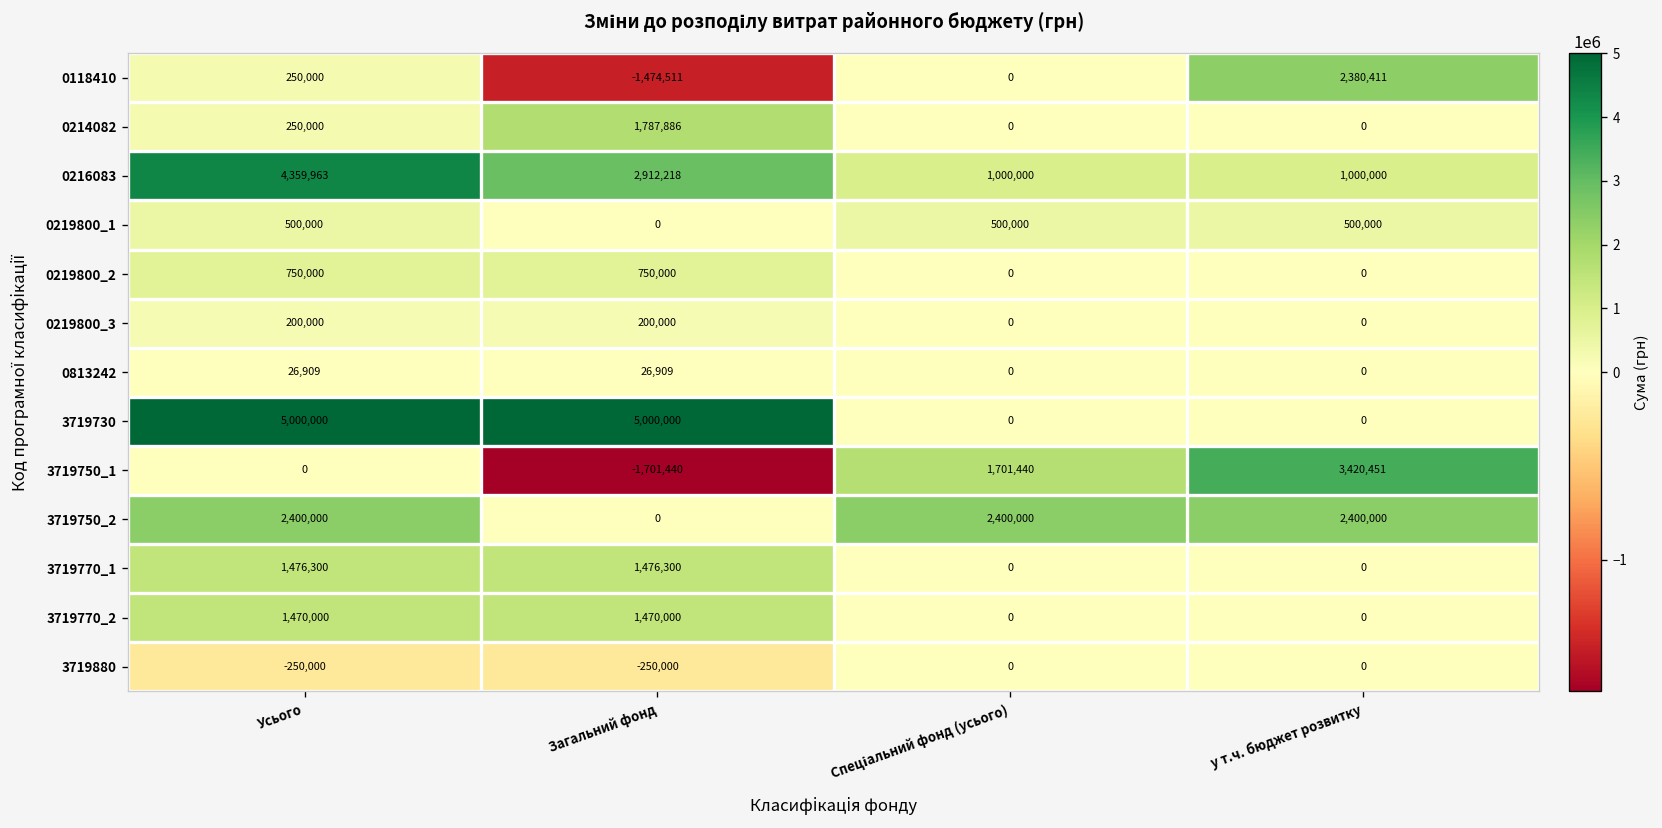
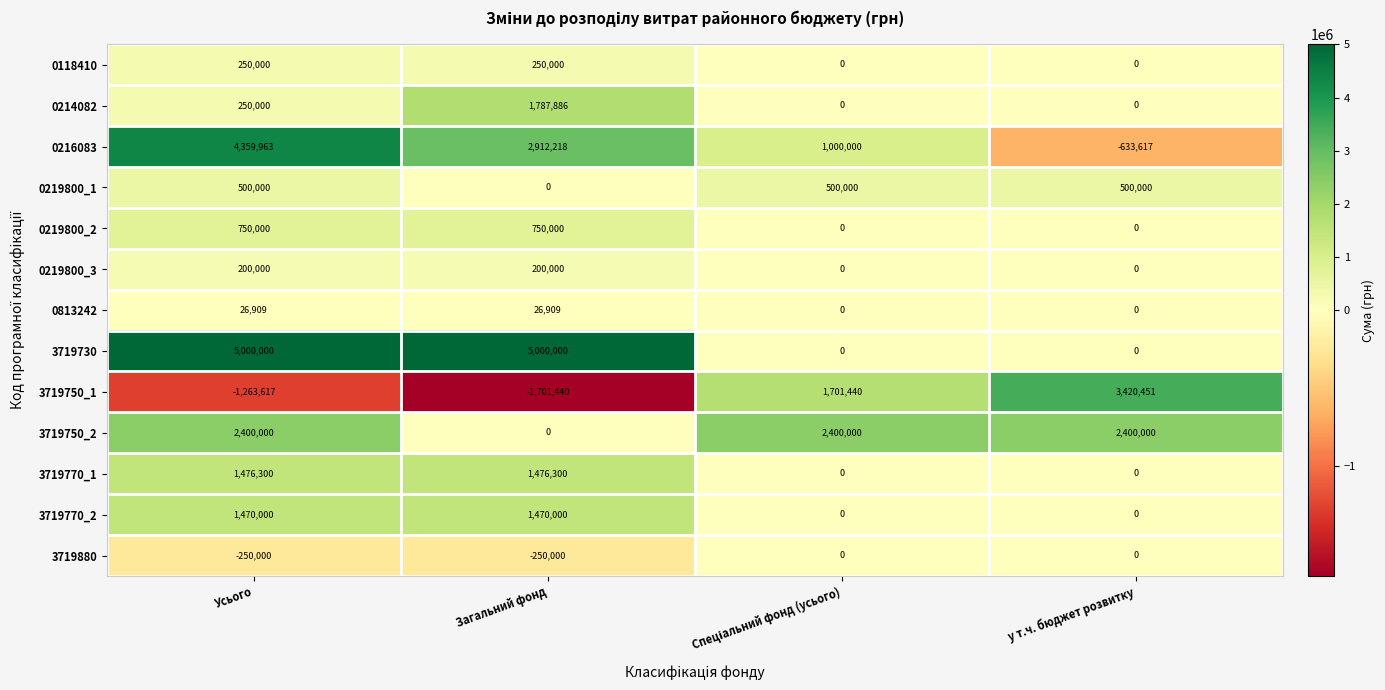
  {
    "0118410": {
      "Усього": "250,000",
-     "Загальний фонд": "-1,474,511",
+     "Загальний фонд": "250,000",
      "Спеціальний фонд (усього)": "0",
-     "у т.ч. бюджет розвитку": "2,380,411"
+     "у т.ч. бюджет розвитку": "0"
    },
    "0214082": {
      "Усього": "250,000",
      "Загальний фонд": "1,787,886",
      "Спеціальний фонд (усього)": "0",
      "у т.ч. бюджет розвитку": "0"
    },
    "0216083": {
      "Усього": "4,359,963",
      "Загальний фонд": "2,912,218",
      "Спеціальний фонд (усього)": "1,000,000",
-     "у т.ч. бюджет розвитку": "1,000,000"
+     "у т.ч. бюджет розвитку": "-633,617"
    },
    "0219800_1": {
      "Усього": "500,000",
      "Загальний фонд": "0",
      "Спеціальний фонд (усього)": "500,000",
      "у т.ч. бюджет розвитку": "500,000"
    },
    "0219800_2": {
      "Усього": "750,000",
      "Загальний фонд": "750,000",
      "Спеціальний фонд (усього)": "0",
      "у т.ч. бюджет розвитку": "0"
    },
    "0219800_3": {
      "Усього": "200,000",
      "Загальний фонд": "200,000",
      "Спеціальний фонд (усього)": "0",
      "у т.ч. бюджет розвитку": "0"
    },
    "0813242": {
      "Усього": "26,909",
      "Загальний фонд": "26,909",
      "Спеціальний фонд (усього)": "0",
      "у т.ч. бюджет розвитку": "0"
    },
    "3719730": {
      "Усього": "5,000,000",
      "Загальний фонд": "5,000,000",
      "Спеціальний фонд (усього)": "0",
      "у т.ч. бюджет розвитку": "0"
    },
    "3719750_1": {
-     "Усього": "0",
+     "Усього": "-1,263,617",
      "Загальний фонд": "-1,701,440",
      "Спеціальний фонд (усього)": "1,701,440",
      "у т.ч. бюджет розвитку": "3,420,451"
    },
    "3719750_2": {
      "Усього": "2,400,000",
      "Загальний фонд": "0",
      "Спеціальний фонд (усього)": "2,400,000",
      "у т.ч. бюджет розвитку": "2,400,000"
    },
    "3719770_1": {
      "Усього": "1,476,300",
      "Загальний фонд": "1,476,300",
      "Спеціальний фонд (усього)": "0",
      "у т.ч. бюджет розвитку": "0"
    },
    "3719770_2": {
      "Усього": "1,470,000",
      "Загальний фонд": "1,470,000",
      "Спеціальний фонд (усього)": "0",
      "у т.ч. бюджет розвитку": "0"
    },
    "3719880": {
      "Усього": "-250,000",
      "Загальний фонд": "-250,000",
      "Спеціальний фонд (усього)": "0",
      "у т.ч. бюджет розвитку": "0"
    }
  }
